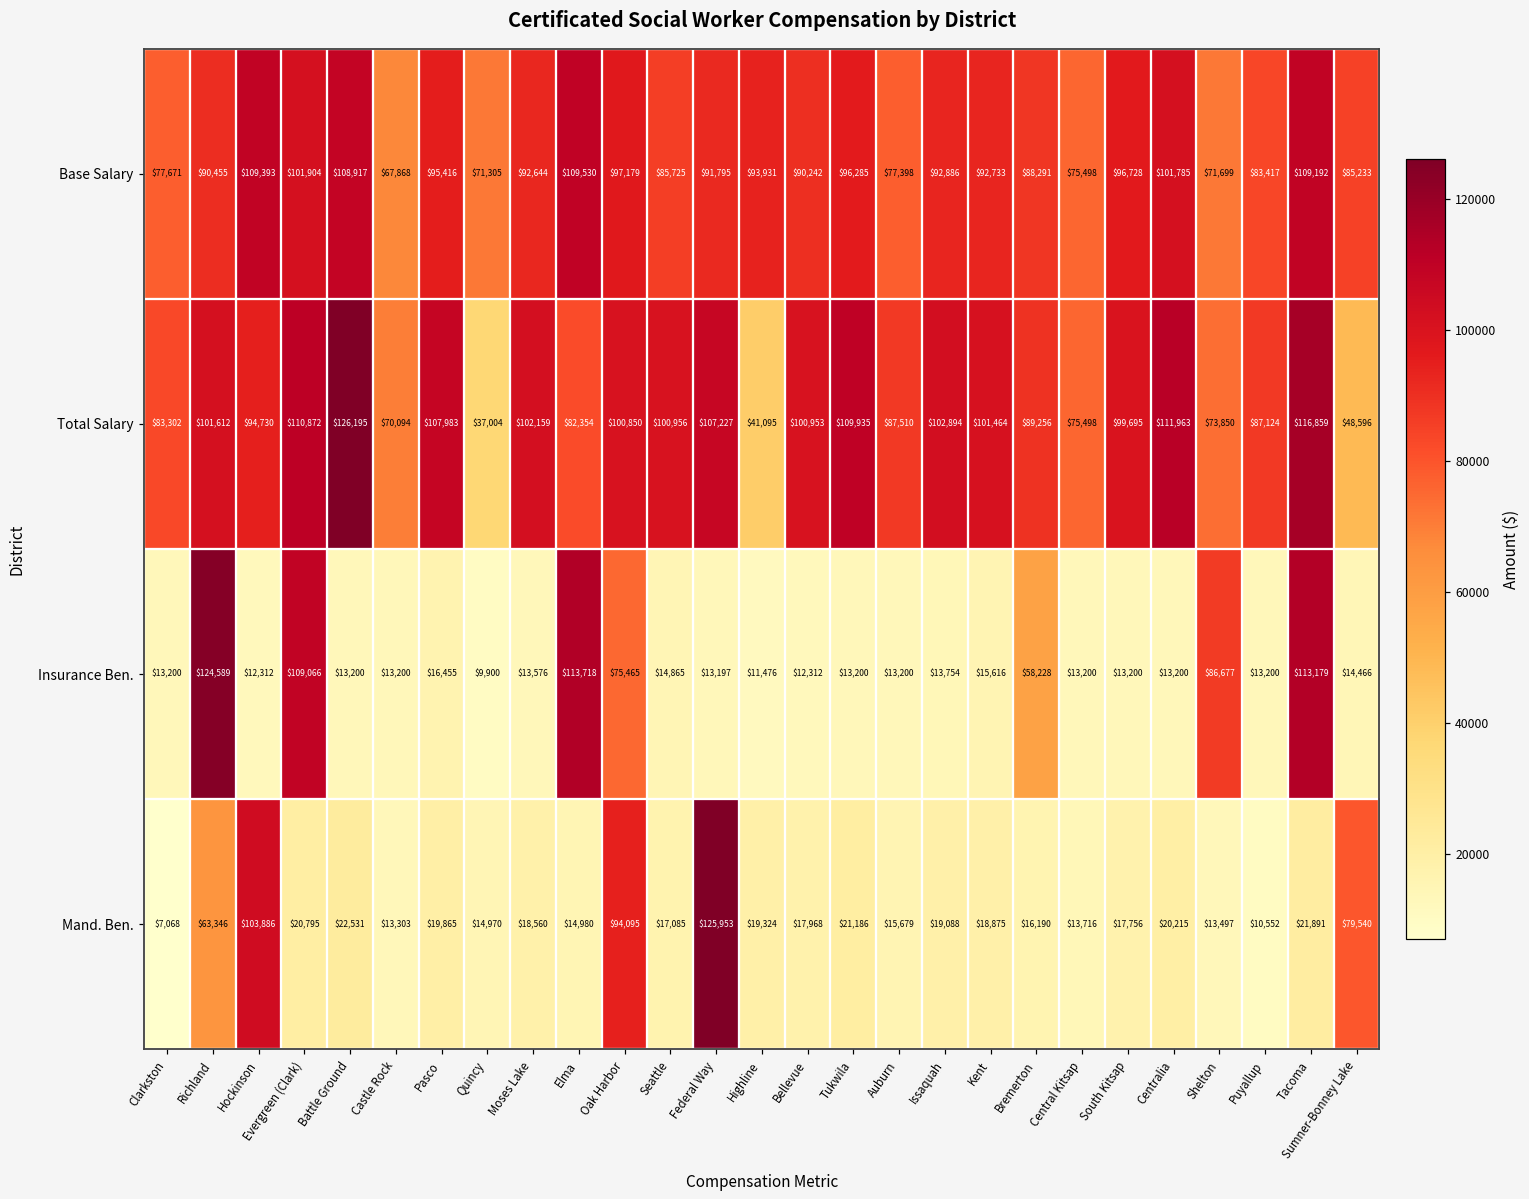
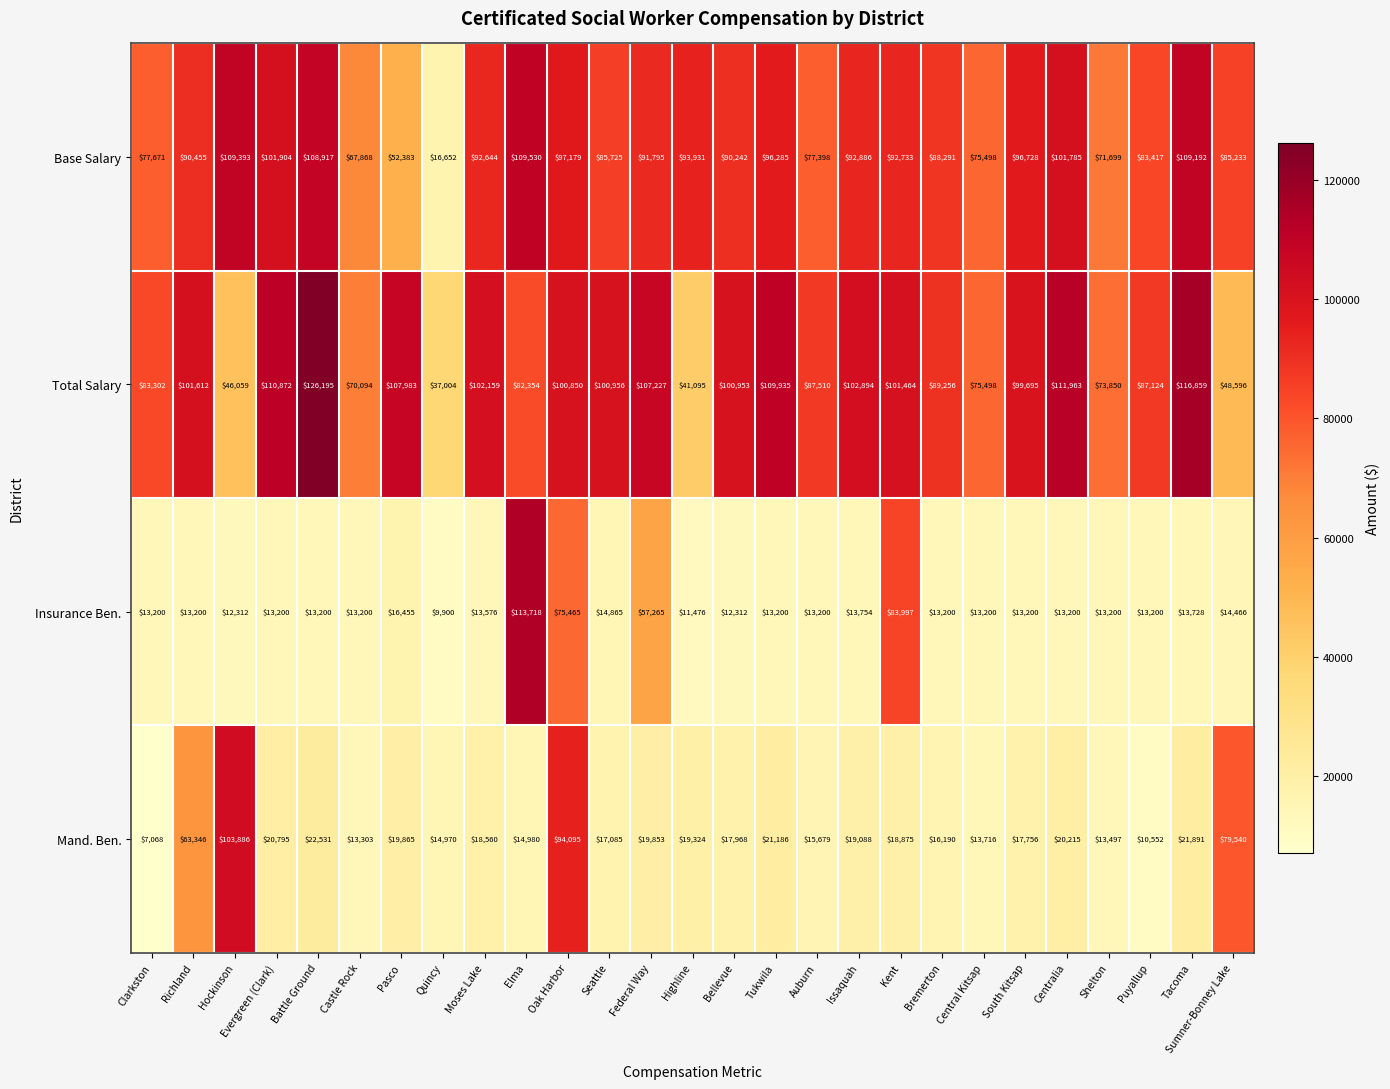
  {
    "Base Salary": {
      "Clarkston": "$77,671",
      "Richland": "$90,455",
      "Hockinson": "$109,393",
      "Evergreen (Clark)": "$101,904",
      "Battle Ground": "$108,917",
      "Castle Rock": "$67,868",
-     "Pasco": "$95,416",
-     "Quincy": "$71,305",
+     "Pasco": "$52,383",
+     "Quincy": "$16,652",
      "Moses Lake": "$92,644",
      "Elma": "$109,530",
      "Oak Harbor": "$97,179",
      "Seattle": "$85,725",
      "Federal Way": "$91,795",
      "Highline": "$93,931",
      "Bellevue": "$90,242",
      "Tukwila": "$96,285",
      "Auburn": "$77,398",
      "Issaquah": "$92,886",
      "Kent": "$92,733",
      "Bremerton": "$88,291",
      "Central Kitsap": "$75,498",
      "South Kitsap": "$96,728",
      "Centralia": "$101,785",
      "Shelton": "$71,699",
      "Puyallup": "$83,417",
      "Tacoma": "$109,192",
      "Sumner-Bonney Lake": "$85,233"
    },
    "Total Salary": {
      "Clarkston": "$83,302",
      "Richland": "$101,612",
-     "Hockinson": "$94,730",
+     "Hockinson": "$46,059",
      "Evergreen (Clark)": "$110,872",
      "Battle Ground": "$126,195",
      "Castle Rock": "$70,094",
      "Pasco": "$107,983",
      "Quincy": "$37,004",
      "Moses Lake": "$102,159",
      "Elma": "$82,354",
      "Oak Harbor": "$100,850",
      "Seattle": "$100,956",
      "Federal Way": "$107,227",
      "Highline": "$41,095",
      "Bellevue": "$100,953",
      "Tukwila": "$109,935",
      "Auburn": "$87,510",
      "Issaquah": "$102,894",
      "Kent": "$101,464",
      "Bremerton": "$89,256",
      "Central Kitsap": "$75,498",
      "South Kitsap": "$99,695",
      "Centralia": "$111,963",
      "Shelton": "$73,850",
      "Puyallup": "$87,124",
      "Tacoma": "$116,859",
      "Sumner-Bonney Lake": "$48,596"
    },
    "Insurance Ben.": {
      "Clarkston": "$13,200",
-     "Richland": "$124,589",
+     "Richland": "$13,200",
      "Hockinson": "$12,312",
-     "Evergreen (Clark)": "$109,066",
+     "Evergreen (Clark)": "$13,200",
      "Battle Ground": "$13,200",
      "Castle Rock": "$13,200",
      "Pasco": "$16,455",
      "Quincy": "$9,900",
      "Moses Lake": "$13,576",
      "Elma": "$113,718",
      "Oak Harbor": "$75,465",
      "Seattle": "$14,865",
-     "Federal Way": "$13,197",
+     "Federal Way": "$57,265",
      "Highline": "$11,476",
      "Bellevue": "$12,312",
      "Tukwila": "$13,200",
      "Auburn": "$13,200",
      "Issaquah": "$13,754",
-     "Kent": "$15,616",
-     "Bremerton": "$58,228",
+     "Kent": "$83,997",
+     "Bremerton": "$13,200",
      "Central Kitsap": "$13,200",
      "South Kitsap": "$13,200",
      "Centralia": "$13,200",
-     "Shelton": "$86,677",
+     "Shelton": "$13,200",
      "Puyallup": "$13,200",
-     "Tacoma": "$113,179",
+     "Tacoma": "$13,728",
      "Sumner-Bonney Lake": "$14,466"
    },
    "Mand. Ben.": {
      "Clarkston": "$7,068",
      "Richland": "$63,346",
      "Hockinson": "$103,886",
      "Evergreen (Clark)": "$20,795",
      "Battle Ground": "$22,531",
      "Castle Rock": "$13,303",
      "Pasco": "$19,865",
      "Quincy": "$14,970",
      "Moses Lake": "$18,560",
      "Elma": "$14,980",
      "Oak Harbor": "$94,095",
      "Seattle": "$17,085",
-     "Federal Way": "$125,953",
+     "Federal Way": "$19,853",
      "Highline": "$19,324",
      "Bellevue": "$17,968",
      "Tukwila": "$21,186",
      "Auburn": "$15,679",
      "Issaquah": "$19,088",
      "Kent": "$18,875",
      "Bremerton": "$16,190",
      "Central Kitsap": "$13,716",
      "South Kitsap": "$17,756",
      "Centralia": "$20,215",
      "Shelton": "$13,497",
      "Puyallup": "$10,552",
      "Tacoma": "$21,891",
      "Sumner-Bonney Lake": "$79,540"
    }
  }
